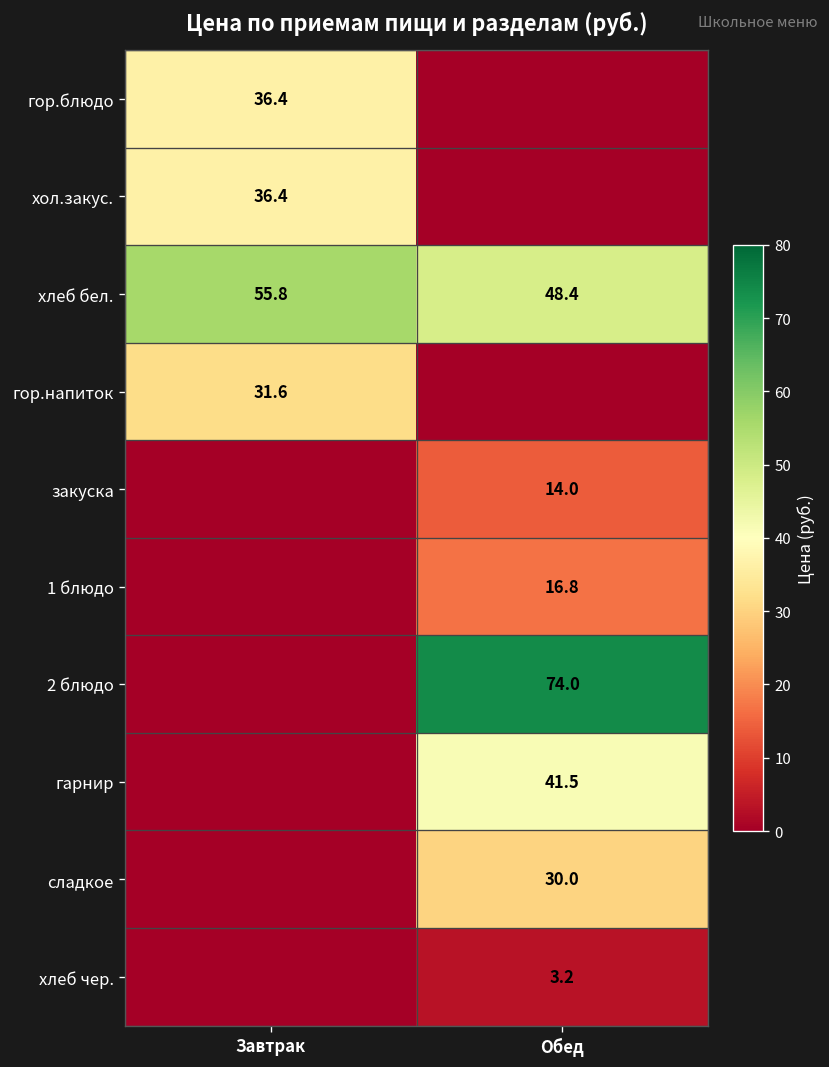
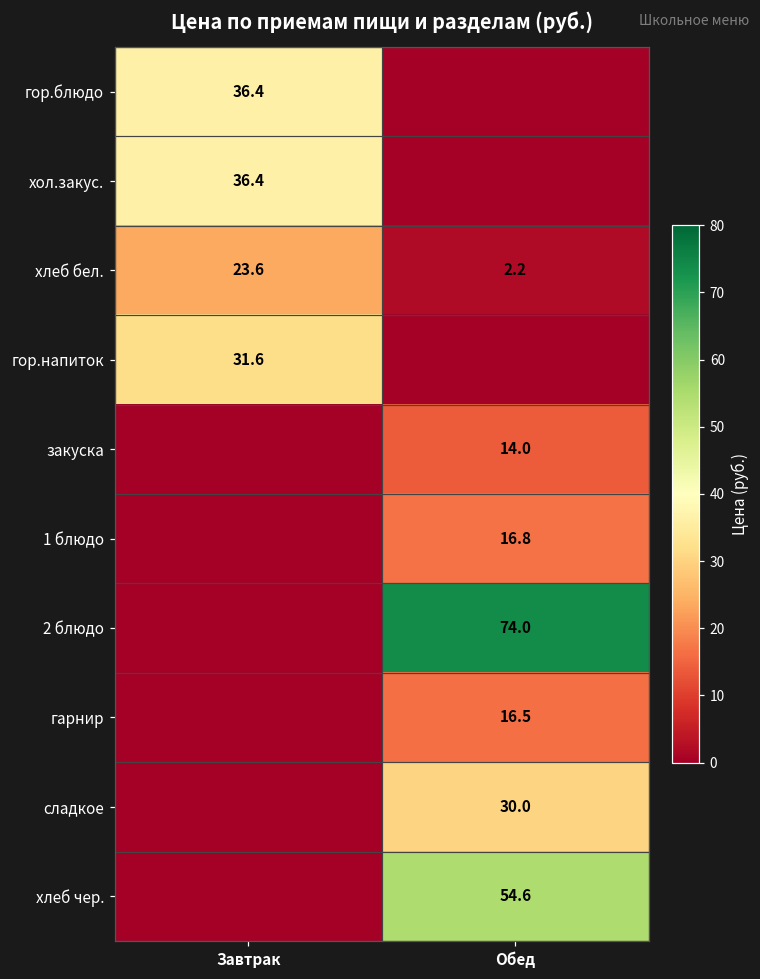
  {
    "гор.блюдо": {
      "Завтрак": 36.4
    },
    "хол.закус.": {
      "Завтрак": 36.4
    },
    "хлеб бел.": {
-     "Завтрак": 55.8,
-     "Обед": 48.4
+     "Завтрак": 23.6,
+     "Обед": 2.2
    },
    "гор.напиток": {
      "Завтрак": 31.6
    },
    "закуска": {
      "Обед": 14.0
    },
    "1 блюдо": {
      "Обед": 16.8
    },
    "2 блюдо": {
      "Обед": 74.0
    },
    "гарнир": {
-     "Обед": 41.5
+     "Обед": 16.5
    },
    "сладкое": {
      "Обед": 30.0
    },
    "хлеб чер.": {
-     "Обед": 3.2
+     "Обед": 54.6
    }
  }
